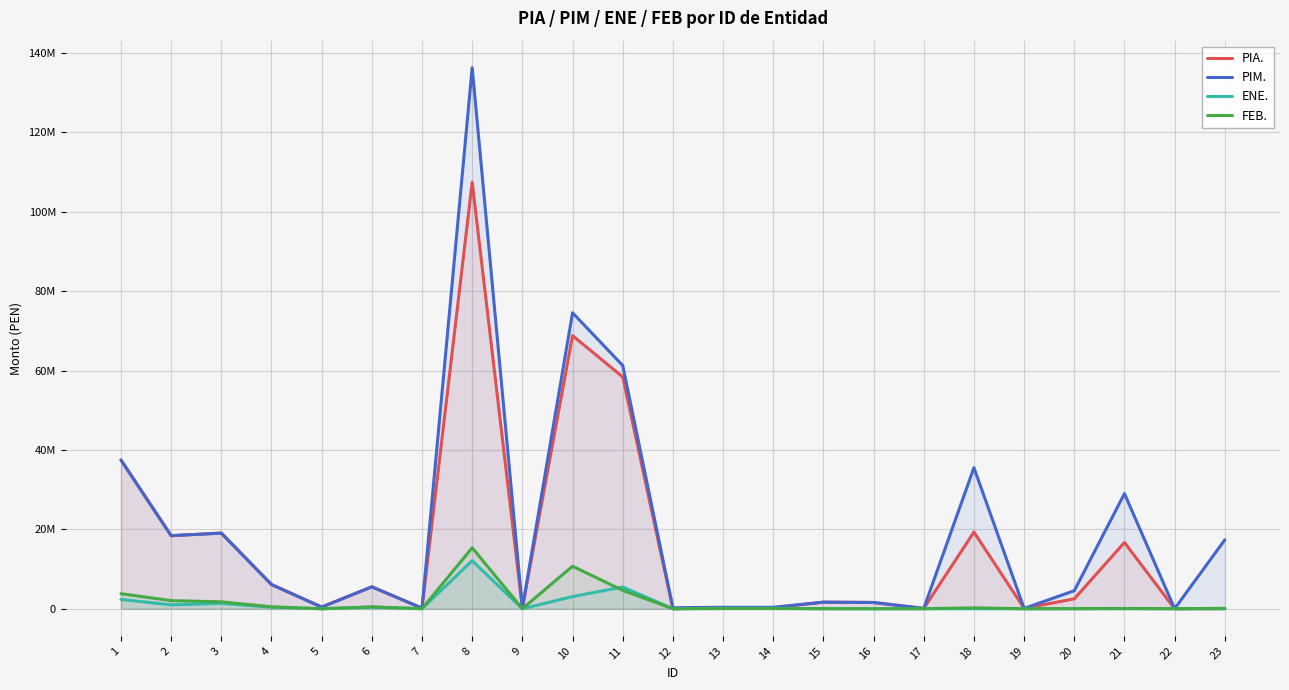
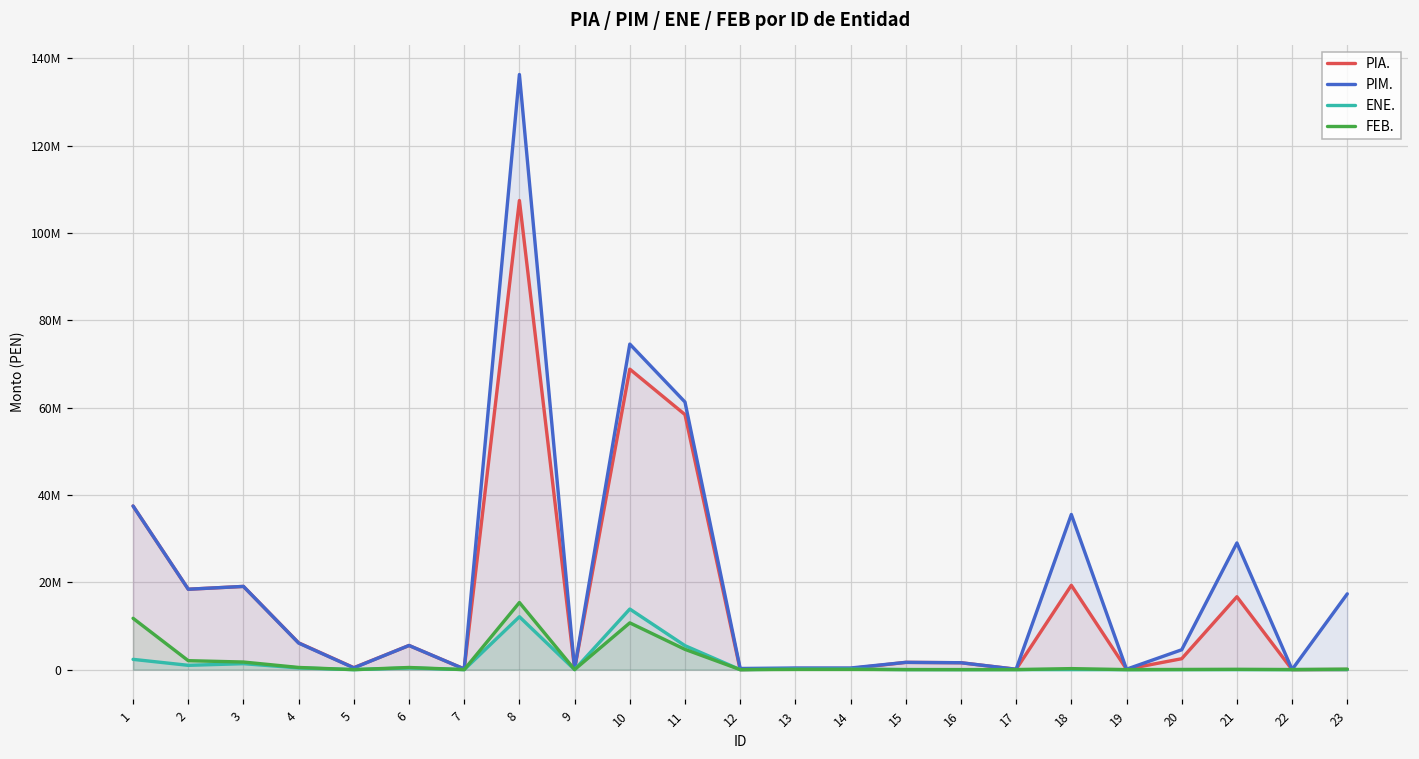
  {
    "PIA.": {
      "8": 107000000,
      "10": 69000000,
      "11": 58000000,
      "18": 19000000,
      "20": 3000000,
      "21": 17000000
    },
    "PIM.": {
      "8": 136000000,
      "10": 75000000,
      "11": 61000000,
      "18": 36000000,
      "20": 5000000,
      "21": 29000000,
      "23": 17000000
    },
    "ENE.": {
      "1": 2000000,
      "2": 1000000,
      "8": 12000000,
-     "10": 3000000,
+     "10": 14000000,
      "11": 5000000
    },
    "FEB.": {
-     "1": 4000000,
+     "1": 12000000,
      "2": 2000000,
      "8": 15000000,
      "10": 11000000,
      "11": 5000000
    }
  }
